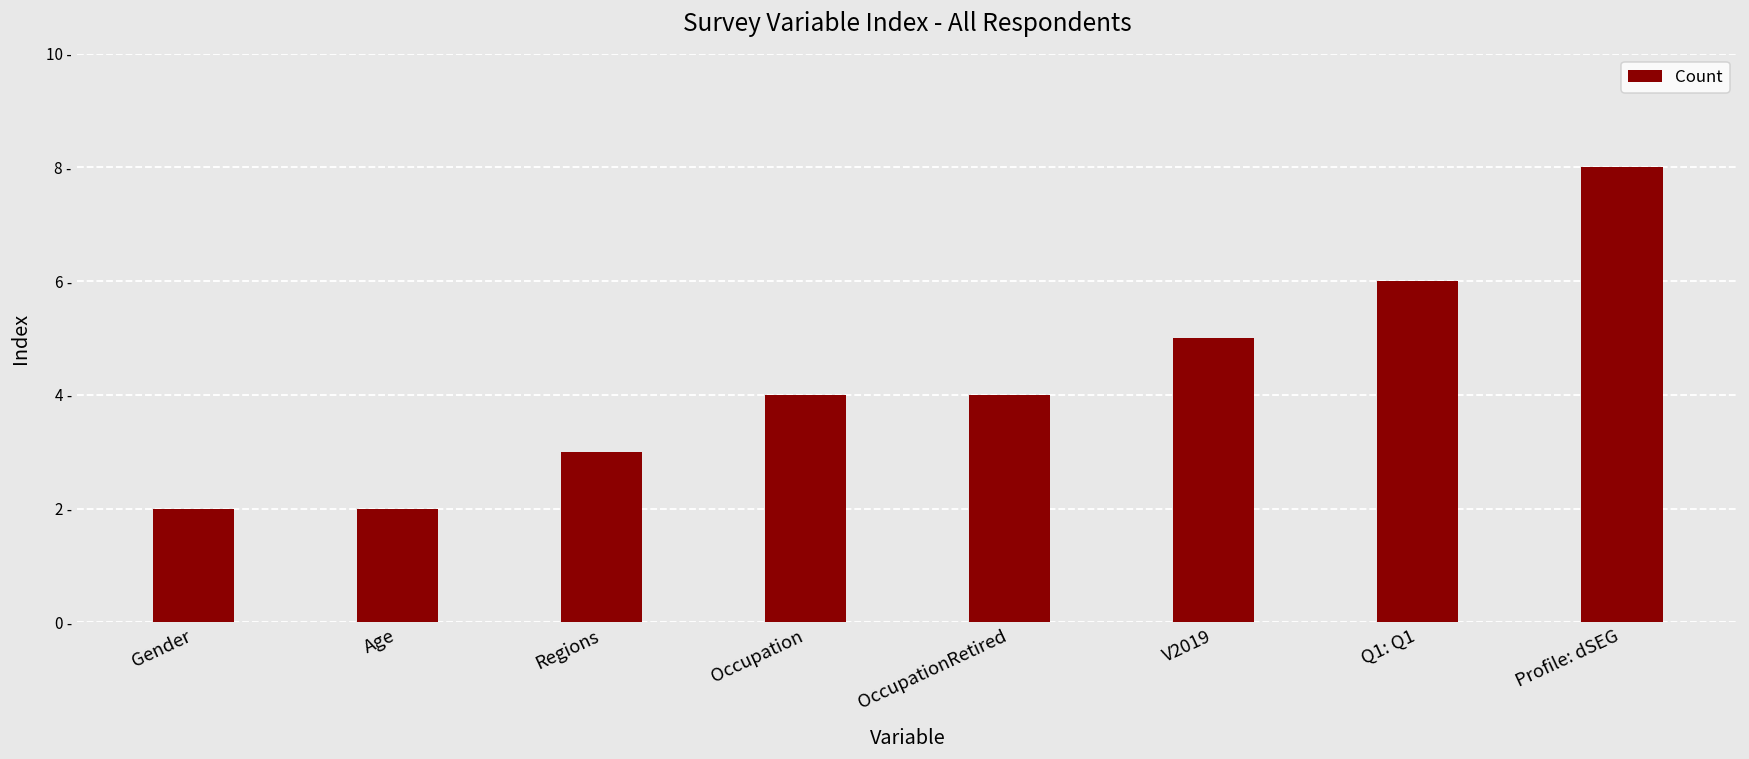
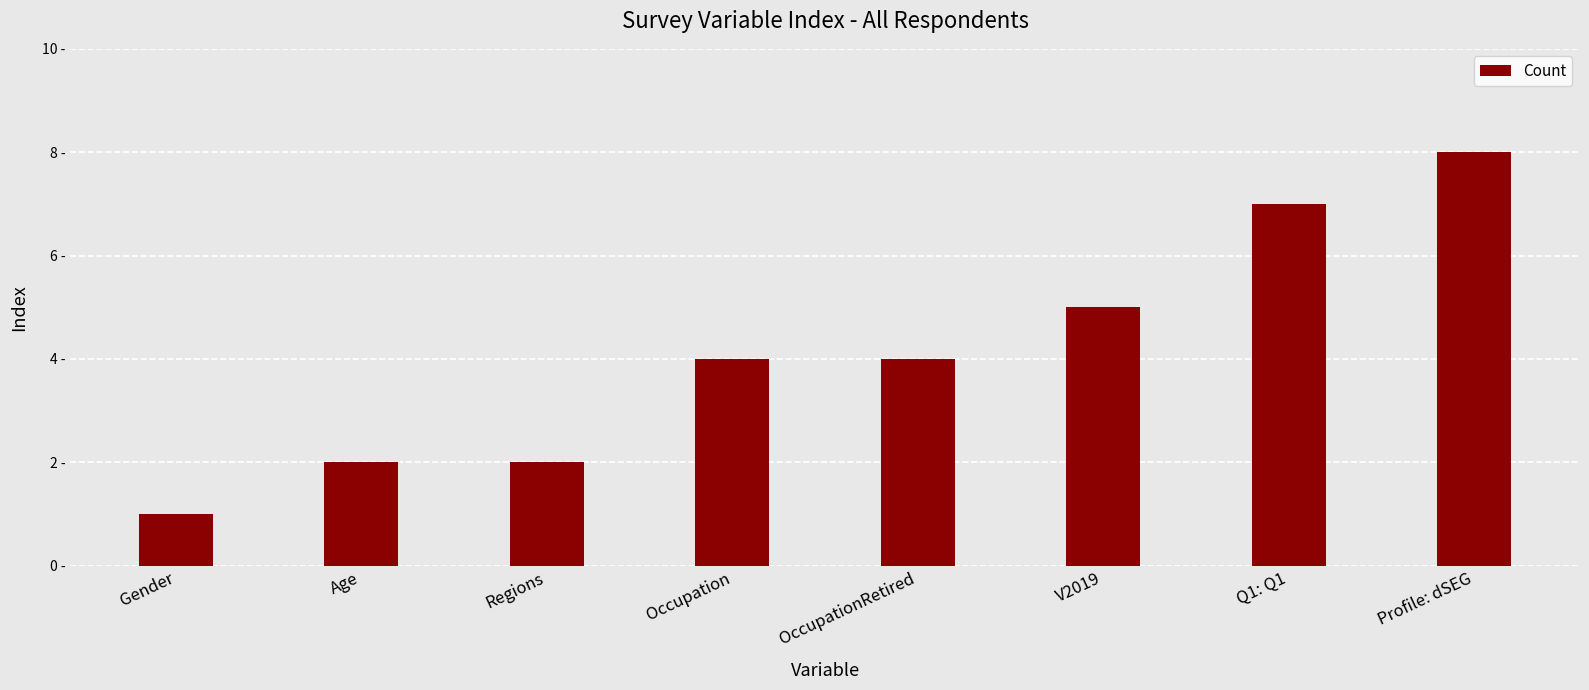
  {
-   "Gender": "2 -",
+   "Gender": "1 -",
    "Age": "2 -",
-   "Regions": "3 -",
+   "Regions": "2 -",
    "Occupation": "4 -",
    "OccupationRetired": "4 -",
    "V2019": "5 -",
-   "Q1: Q1": "6 -",
+   "Q1: Q1": "7 -",
    "Profile: dSEG": "8 -"
  }
